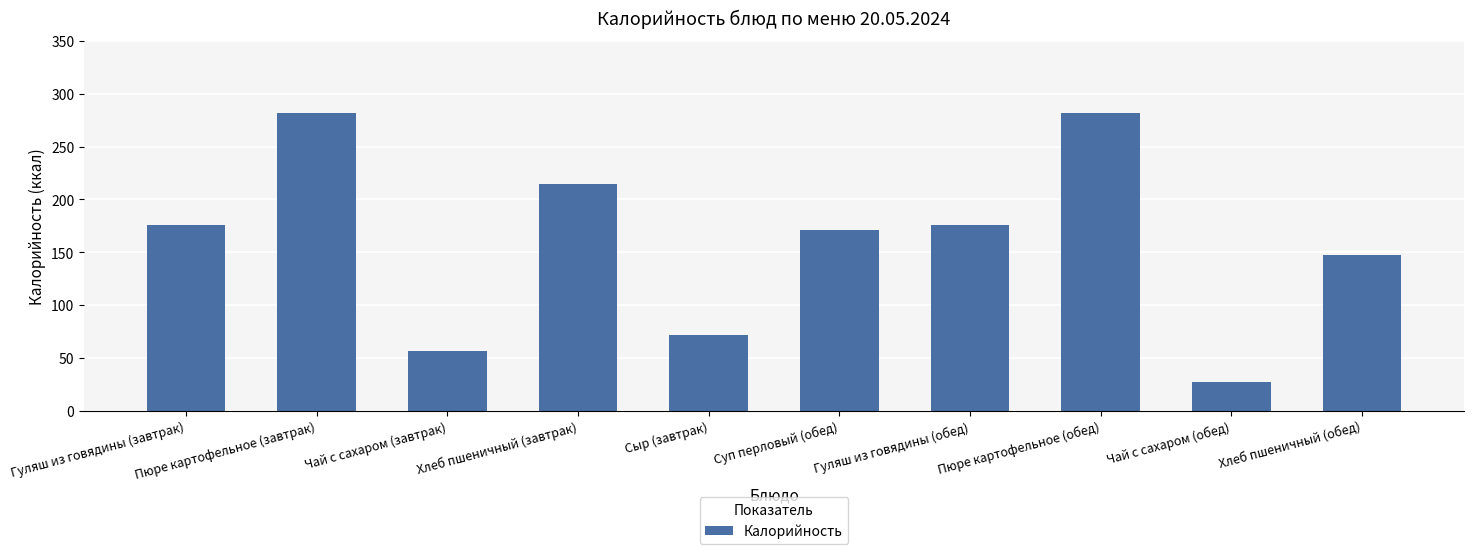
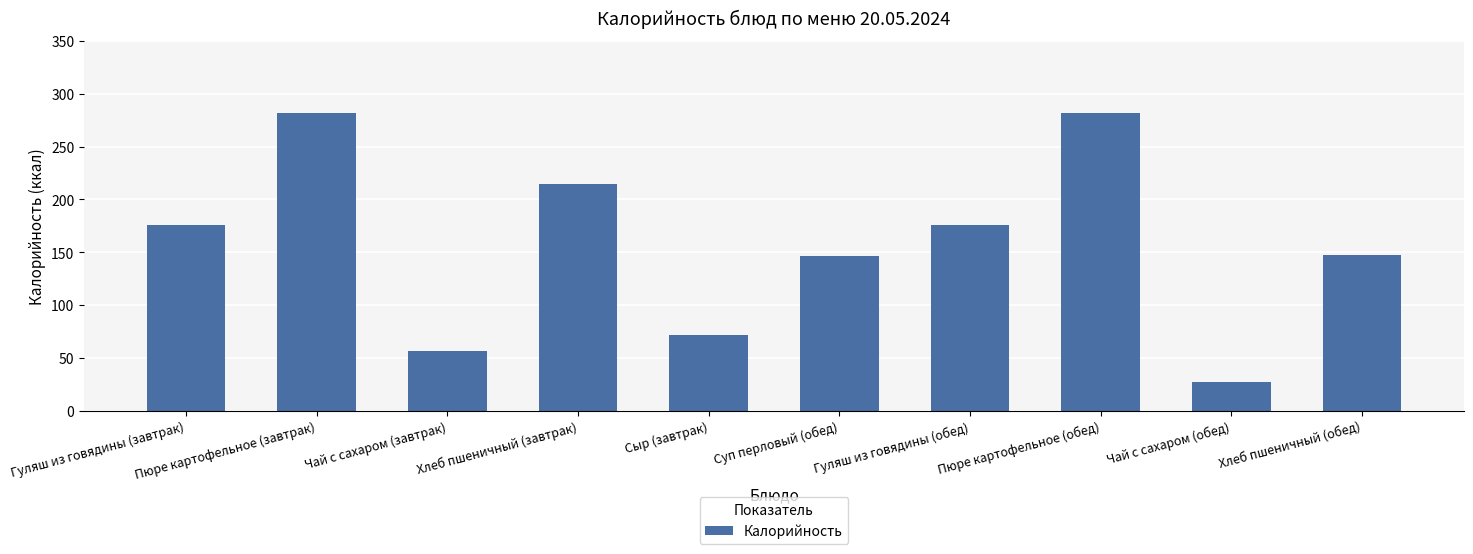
  {
    "Гуляш из говядины (завтрак)": 176,
    "Пюре картофельное (завтрак)": 282,
    "Чай с сахаром (завтрак)": 56,
    "Хлеб пшеничный (завтрак)": 215,
    "Сыр (завтрак)": 72,
-   "Суп перловый (обед)": 171,
+   "Суп перловый (обед)": 146,
    "Гуляш из говядины (обед)": 176,
    "Пюре картофельное (обед)": 282,
    "Чай с сахаром (обед)": 27,
    "Хлеб пшеничный (обед)": 147
  }
